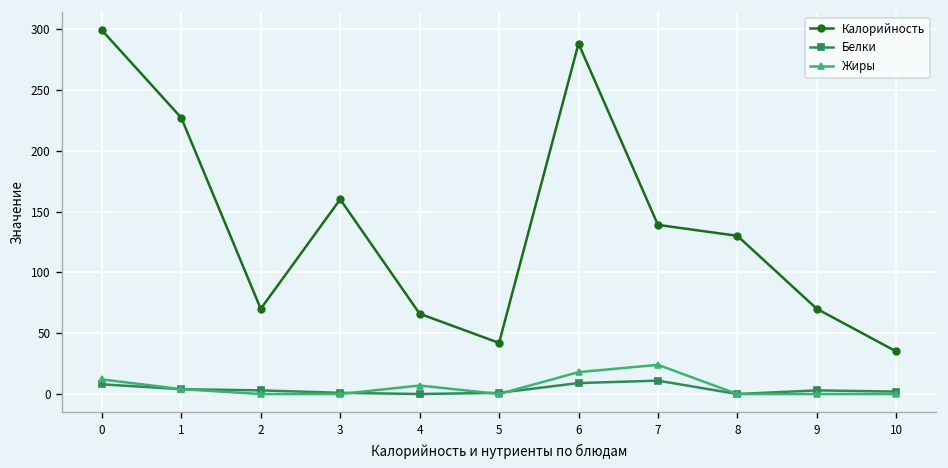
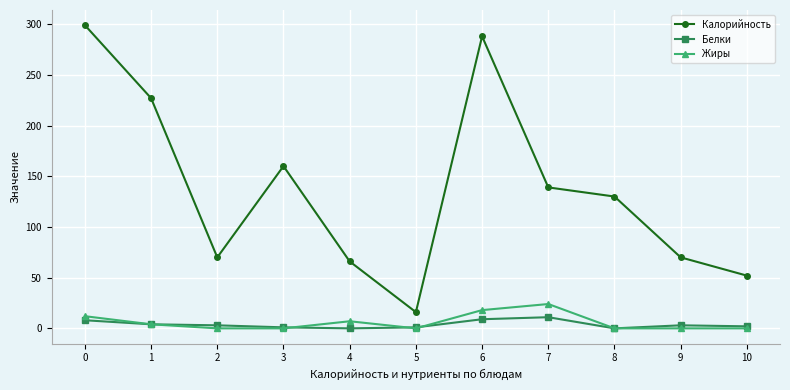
  {
    "Калорийность": {
      "0": 299,
      "1": 227,
      "2": 70,
      "3": 160,
      "4": 66,
-     "5": 42,
+     "5": 16,
      "6": 288,
      "7": 139,
      "8": 130,
      "9": 70,
-     "10": 35
+     "10": 52
    }
  }
